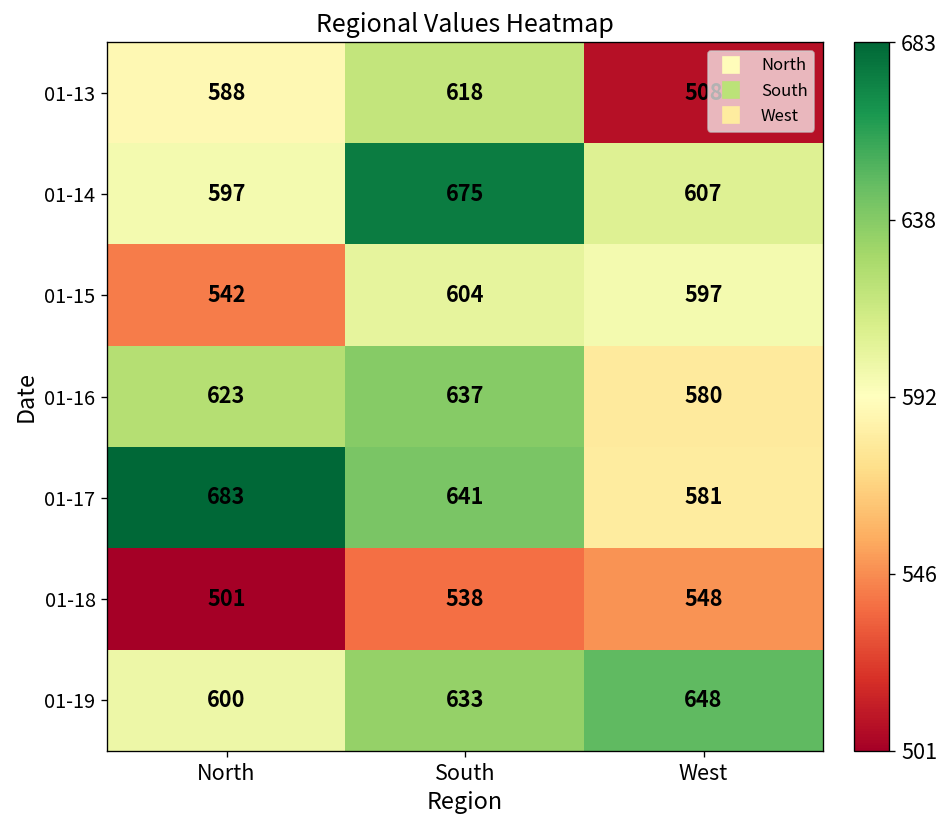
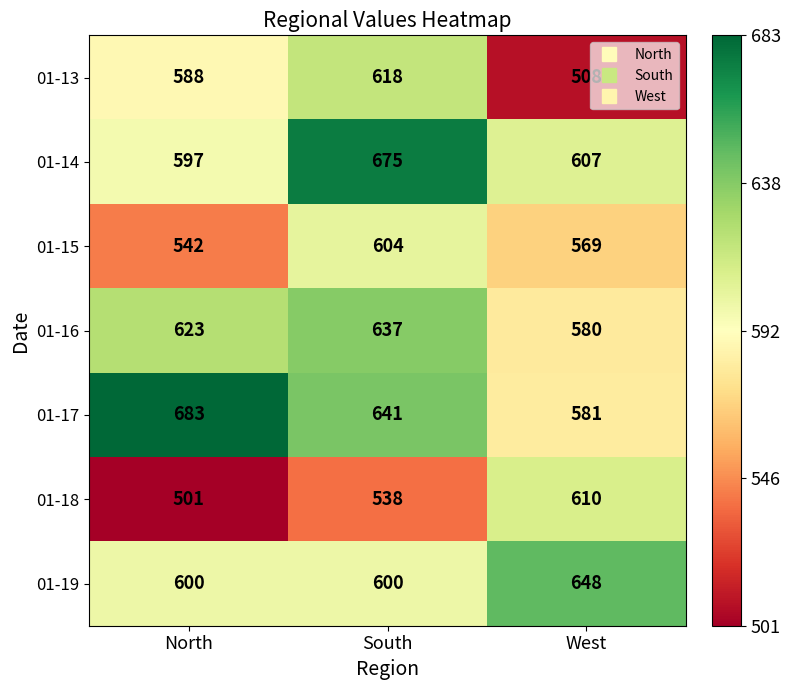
  {
    "01-13": {
      "North": 588,
      "South": 618
    },
    "01-14": {
      "North": 597,
      "South": 675,
      "West": 607
    },
    "01-15": {
      "North": 542,
      "South": 604,
-     "West": 597
+     "West": 569
    },
    "01-16": {
      "North": 623,
      "South": 637,
      "West": 580
    },
    "01-17": {
      "North": 683,
      "South": 641,
      "West": 581
    },
    "01-18": {
      "North": 501,
      "South": 538,
-     "West": 548
+     "West": 610
    },
    "01-19": {
      "North": 600,
-     "South": 633,
+     "South": 600,
      "West": 648
    }
  }
